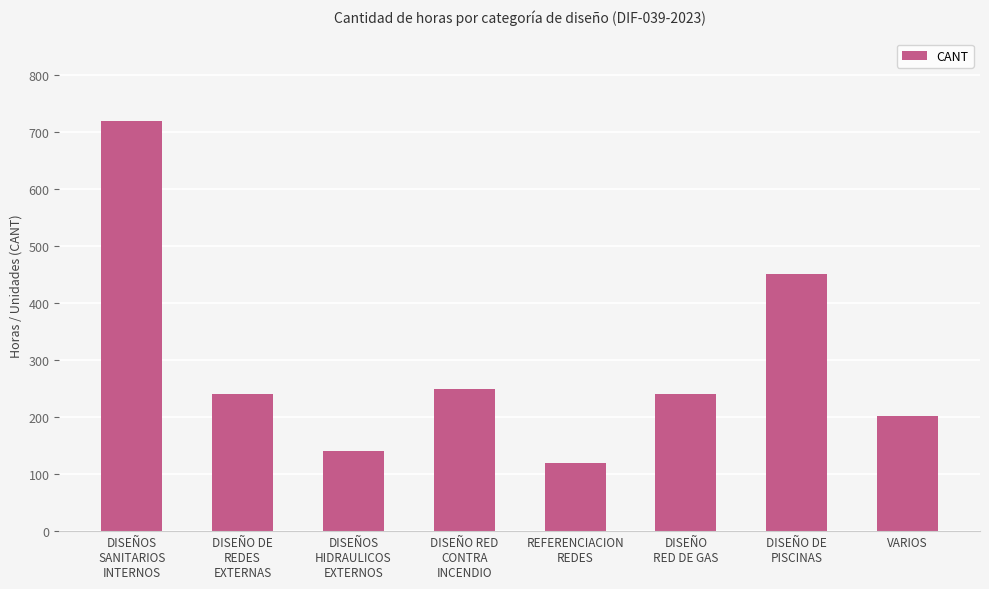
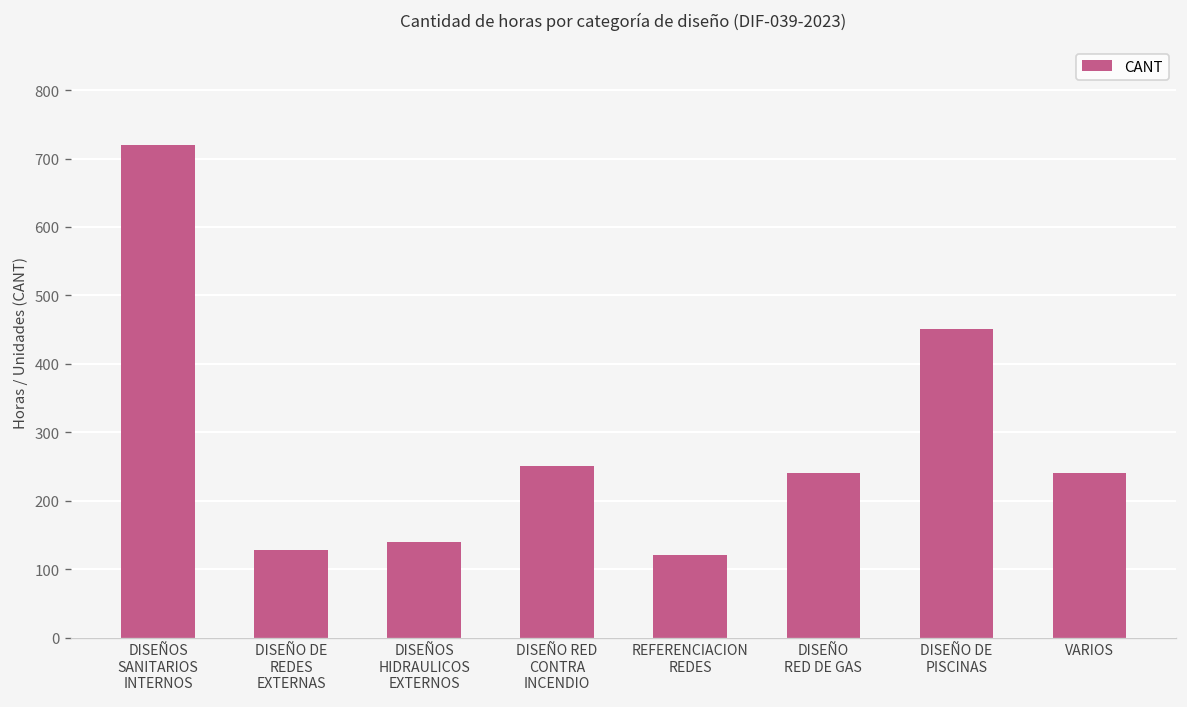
  {
    "DISEÑOS SANITARIOS INTERNOS": 720,
-   "DISEÑO DE REDES EXTERNAS": 240,
+   "DISEÑO DE REDES EXTERNAS": 130,
    "DISEÑOS HIDRAULICOS EXTERNOS": 140,
    "DISEÑO RED CONTRA INCENDIO": 250,
    "REFERENCIACION REDES": 120,
    "DISEÑO RED DE GAS": 240,
    "DISEÑO DE PISCINAS": 450,
-   "VARIOS": 200
+   "VARIOS": 240
  }
